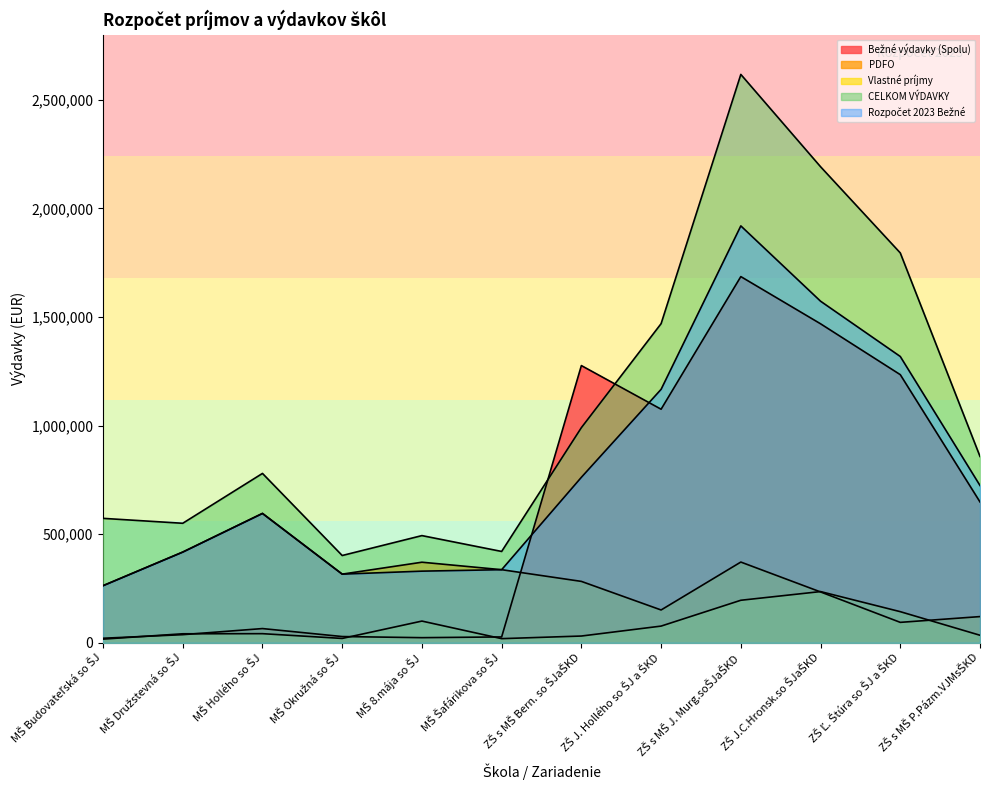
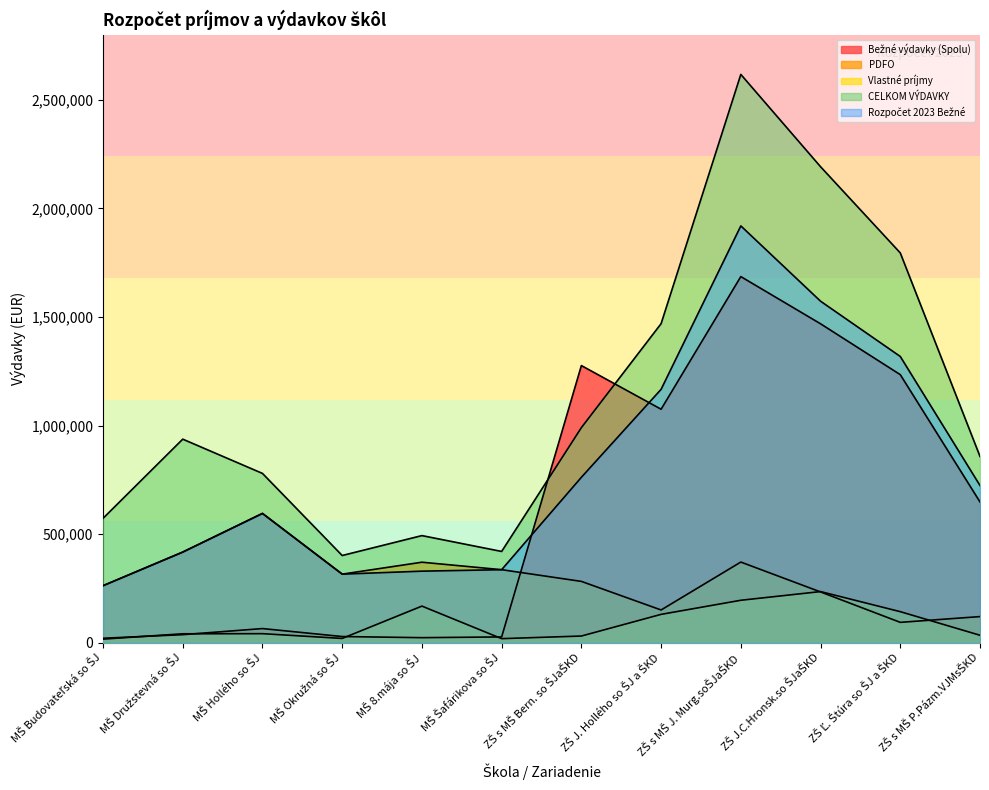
  {
    "Bežné výdavky (Spolu)": {
      "MŠ Hollého so ŠJ": "70,000",
      "MŠ 8.mája so ŠJ": "20,000",
      "ZŠ s MŠ Bern. so ŠJaŠKD": "1,280,000",
      "ZŠ J. Hollého so ŠJ a ŠKD": "1,080,000",
      "ZŠ s MŠ J. Murg.soŠJaŠKD": "1,690,000",
      "ZŠ J.C.Hronsk.so ŠJaŠKD": "1,470,000",
      "ZŠ Ľ. Štúra so ŠJ a ŠKD": "1,230,000",
      "ZŠ s MŠ P.Pázm.VJMsŠKD": "650,000"
    },
    "PDFO": {
      "MŠ 8.mája so ŠJ": "370,000",
      "ZŠ s MŠ Bern. so ŠJaŠKD": "280,000",
      "ZŠ J. Hollého so ŠJ a ŠKD": "150,000",
      "ZŠ s MŠ J. Murg.soŠJaŠKD": "370,000",
      "ZŠ Ľ. Štúra so ŠJ a ŠKD": "90,000",
      "ZŠ s MŠ P.Pázm.VJMsŠKD": "120,000"
    },
    "Vlastné príjmy": {
      "MŠ Hollého so ŠJ": "40,000",
-     "MŠ 8.mája so ŠJ": "100,000",
+     "MŠ 8.mája so ŠJ": "170,000",
      "ZŠ s MŠ Bern. so ŠJaŠKD": "30,000",
-     "ZŠ J. Hollého so ŠJ a ŠKD": "80,000",
+     "ZŠ J. Hollého so ŠJ a ŠKD": "130,000",
      "ZŠ s MŠ J. Murg.soŠJaŠKD": "200,000",
      "ZŠ Ľ. Štúra so ŠJ a ŠKD": "140,000",
      "ZŠ s MŠ P.Pázm.VJMsŠKD": "40,000"
    },
    "CELKOM VÝDAVKY": {
      "MŠ Budovateľská so ŠJ": "570,000",
-     "MŠ Družstevná so ŠJ": "550,000",
+     "MŠ Družstevná so ŠJ": "940,000",
      "MŠ Hollého so ŠJ": "780,000",
      "MŠ Okružná so ŠJ": "400,000",
      "MŠ 8.mája so ŠJ": "490,000",
      "MŠ Šafárikova so ŠJ": "420,000",
      "ZŠ s MŠ Bern. so ŠJaŠKD": "990,000",
      "ZŠ J. Hollého so ŠJ a ŠKD": "1,470,000",
      "ZŠ s MŠ J. Murg.soŠJaŠKD": "2,620,000",
      "ZŠ J.C.Hronsk.so ŠJaŠKD": "2,190,000",
      "ZŠ Ľ. Štúra so ŠJ a ŠKD": "1,800,000",
      "ZŠ s MŠ P.Pázm.VJMsŠKD": "860,000"
    },
    "Rozpočet 2023 Bežné": {
      "MŠ 8.mája so ŠJ": "330,000",
      "ZŠ s MŠ Bern. so ŠJaŠKD": "760,000",
      "ZŠ J. Hollého so ŠJ a ŠKD": "1,170,000",
      "ZŠ s MŠ J. Murg.soŠJaŠKD": "1,920,000",
      "ZŠ J.C.Hronsk.so ŠJaŠKD": "1,570,000",
      "ZŠ Ľ. Štúra so ŠJ a ŠKD": "1,320,000",
      "ZŠ s MŠ P.Pázm.VJMsŠKD": "720,000"
    }
  }
